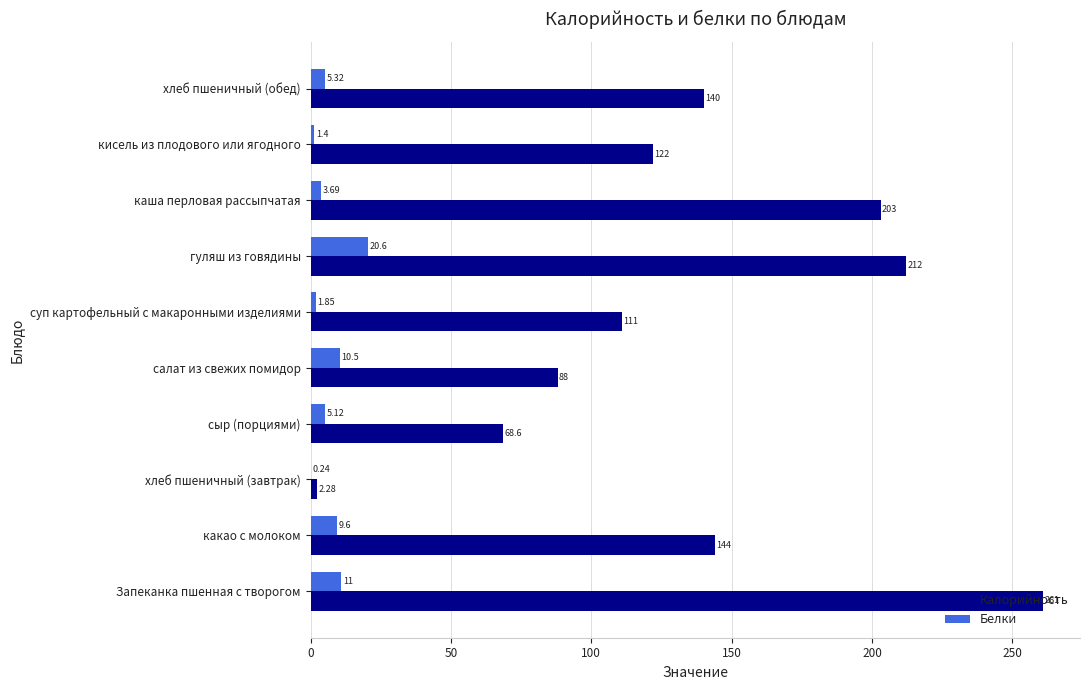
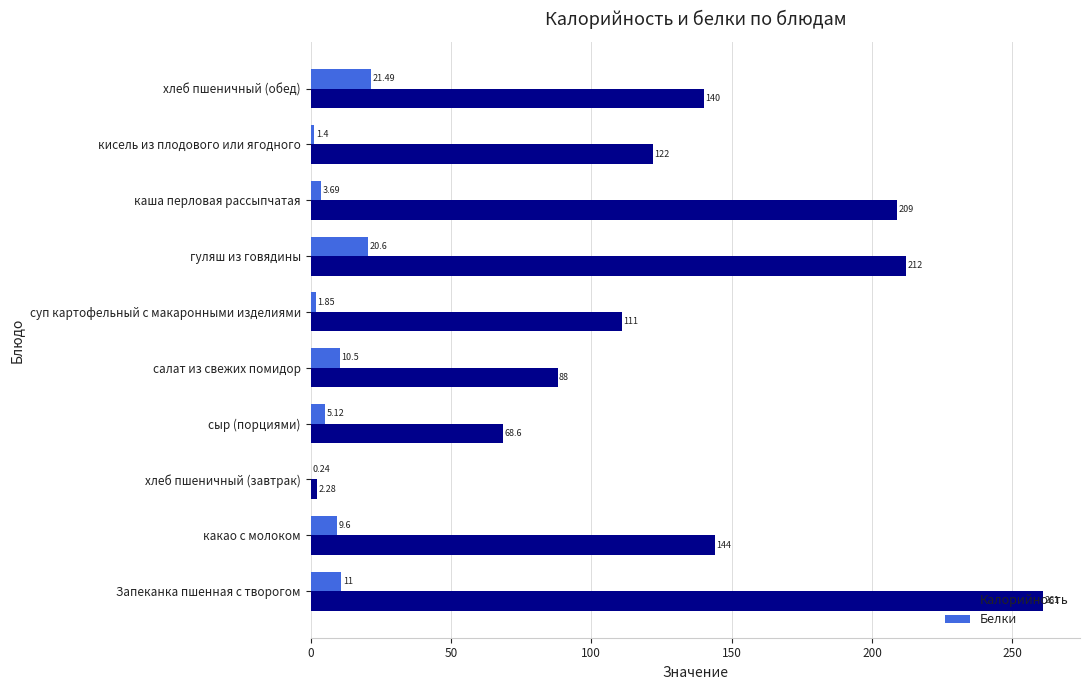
  {
    "Калорийность": {
      "хлеб пшеничный (обед)": 140,
      "кисель из плодового или ягодного": 122,
-     "каша перловая рассыпчатая": 203,
+     "каша перловая рассыпчатая": 209,
      "гуляш из говядины": 212,
      "суп картофельный с макаронными изделиями": 111,
      "салат из свежих помидор": 88,
      "сыр (порциями)": 68.6,
      "хлеб пшеничный (завтрак)": 2.28,
      "какао с молоком": 144,
      "Запеканка пшенная с творогом": 261
    },
    "Белки": {
-     "хлеб пшеничный (обед)": 5.32,
+     "хлеб пшеничный (обед)": 21.49,
      "кисель из плодового или ягодного": 1.4,
      "каша перловая рассыпчатая": 3.69,
      "гуляш из говядины": 20.6,
      "суп картофельный с макаронными изделиями": 1.85,
      "салат из свежих помидор": 10.5,
      "сыр (порциями)": 5.12,
      "хлеб пшеничный (завтрак)": 0.24,
      "какао с молоком": 9.6,
      "Запеканка пшенная с творогом": 11
    }
  }
